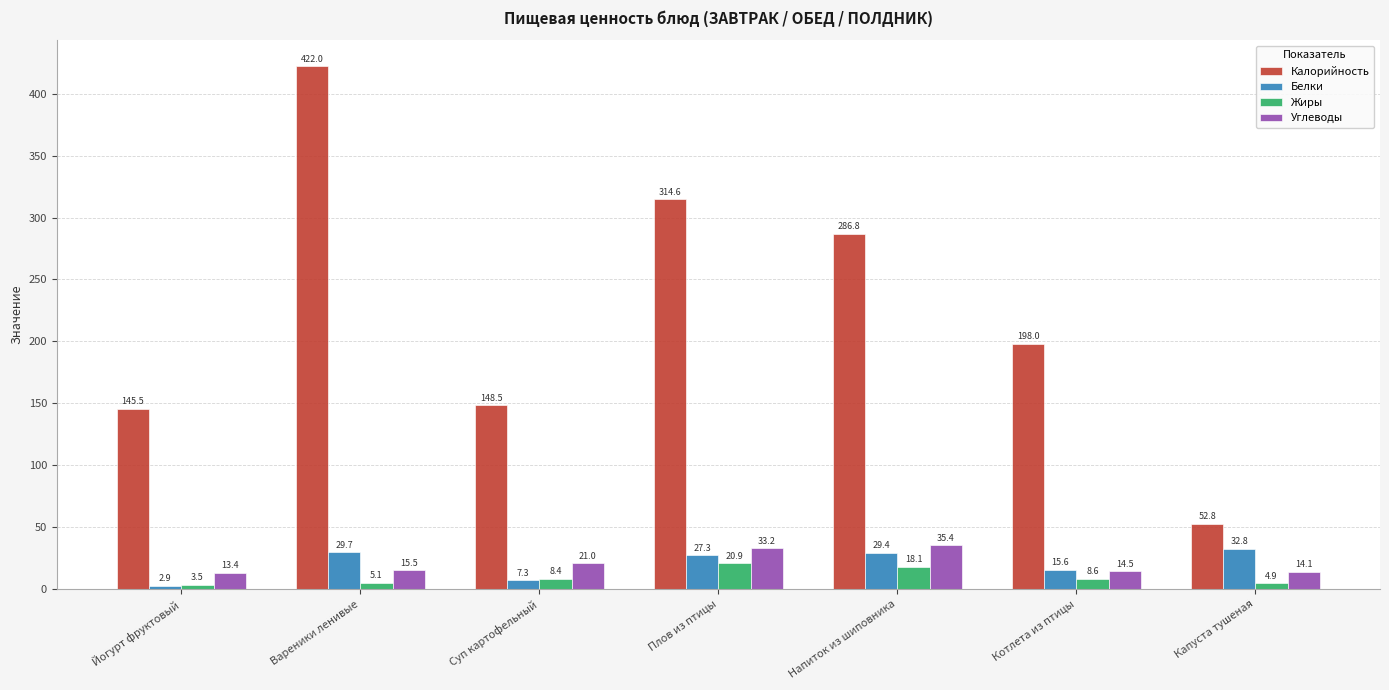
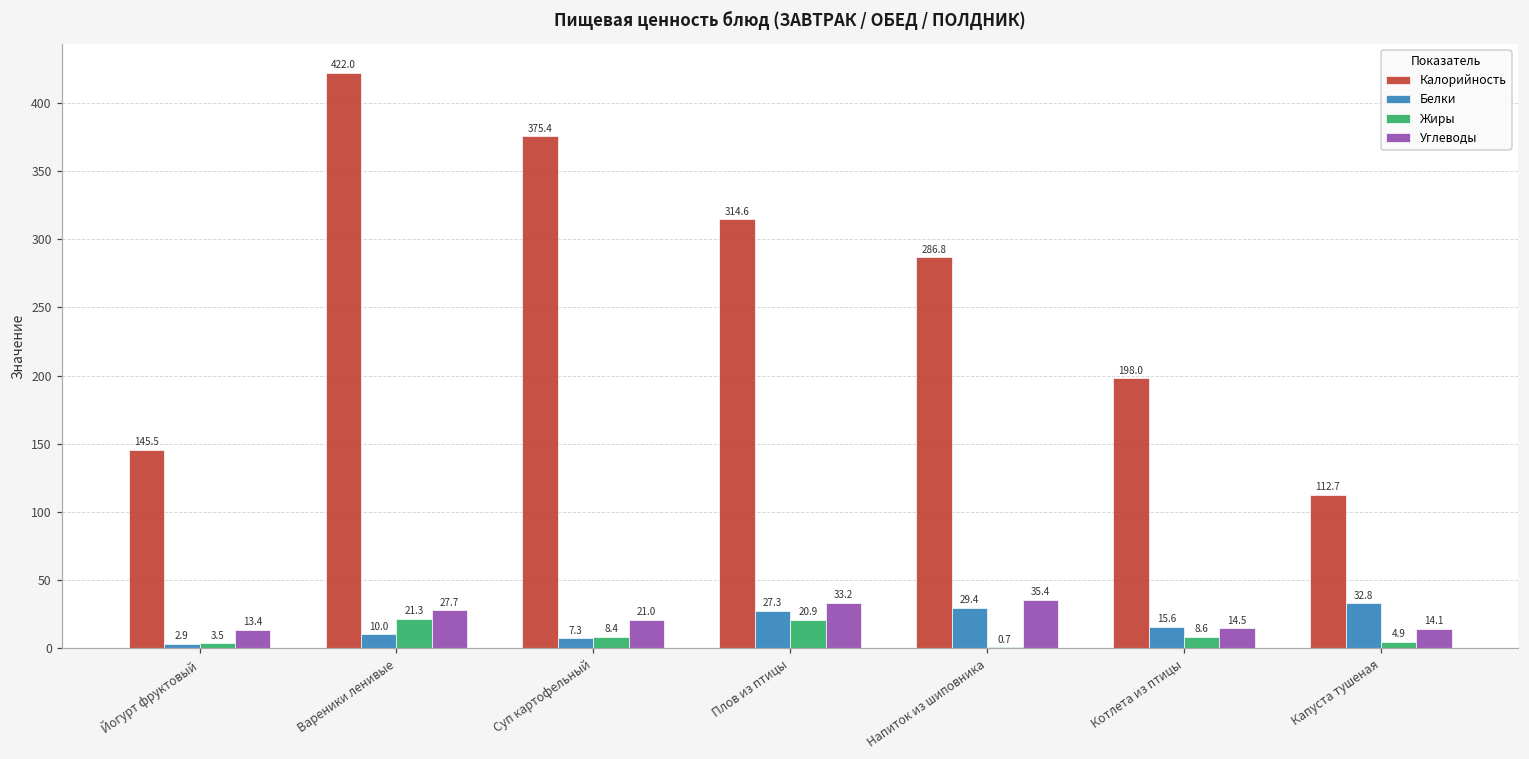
  {
    "Калорийность": {
      "Йогурт фруктовый": 145.5,
      "Вареники ленивые": 422.0,
-     "Суп картофельный": 148.5,
+     "Суп картофельный": 375.4,
      "Плов из птицы": 314.6,
      "Напиток из шиповника": 286.8,
      "Котлета из птицы": 198.0,
-     "Капуста тушеная": 52.8
+     "Капуста тушеная": 112.7
    },
    "Белки": {
      "Йогурт фруктовый": 2.9,
-     "Вареники ленивые": 29.7,
+     "Вареники ленивые": 10.0,
      "Суп картофельный": 7.3,
      "Плов из птицы": 27.3,
      "Напиток из шиповника": 29.4,
      "Котлета из птицы": 15.6,
      "Капуста тушеная": 32.8
    },
    "Жиры": {
      "Йогурт фруктовый": 3.5,
-     "Вареники ленивые": 5.1,
+     "Вареники ленивые": 21.3,
      "Суп картофельный": 8.4,
      "Плов из птицы": 20.9,
-     "Напиток из шиповника": 18.1,
+     "Напиток из шиповника": 0.7,
      "Котлета из птицы": 8.6,
      "Капуста тушеная": 4.9
    },
    "Углеводы": {
      "Йогурт фруктовый": 13.4,
-     "Вареники ленивые": 15.5,
+     "Вареники ленивые": 27.7,
      "Суп картофельный": 21.0,
      "Плов из птицы": 33.2,
      "Напиток из шиповника": 35.4,
      "Котлета из птицы": 14.5,
      "Капуста тушеная": 14.1
    }
  }
